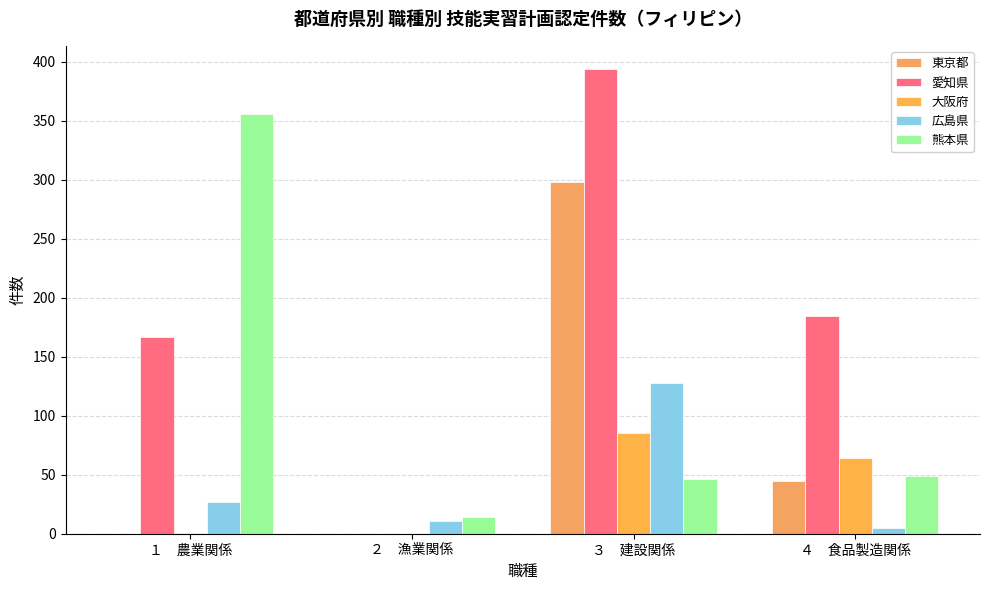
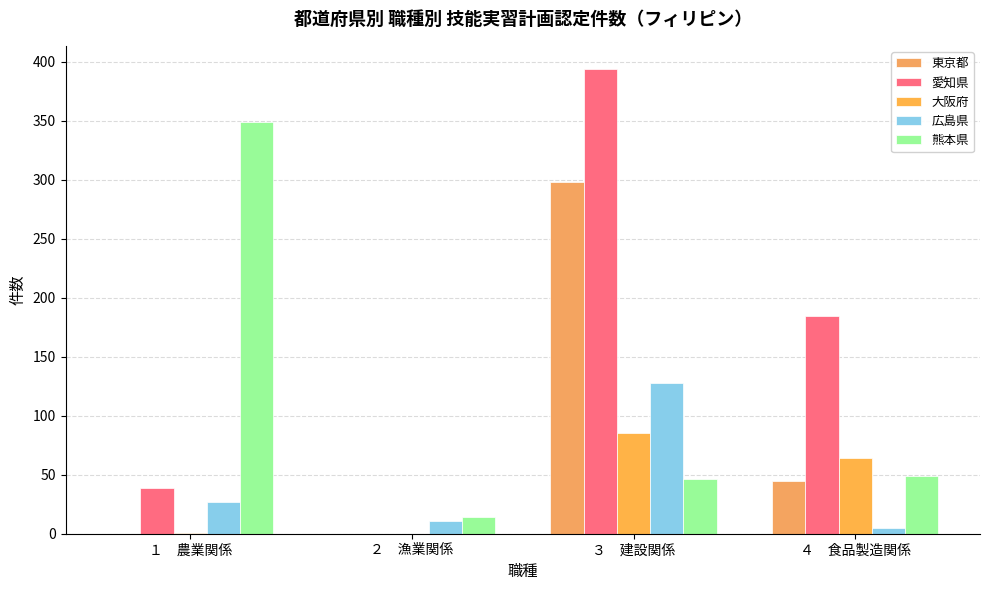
  {
    "愛知県": {
-     "１ 農業関係": 167,
+     "１ 農業関係": 39,
      "２ 漁業関係": 0,
      "３ 建設関係": 394,
      "４ 食品製造関係": 185
    },
    "広島県": {
      "１ 農業関係": 27,
      "２ 漁業関係": 11,
      "３ 建設関係": 128,
      "４ 食品製造関係": 5
    },
    "熊本県": {
-     "１ 農業関係": 356,
+     "１ 農業関係": 349,
      "２ 漁業関係": 14,
      "３ 建設関係": 46,
      "４ 食品製造関係": 49
    }
  }
